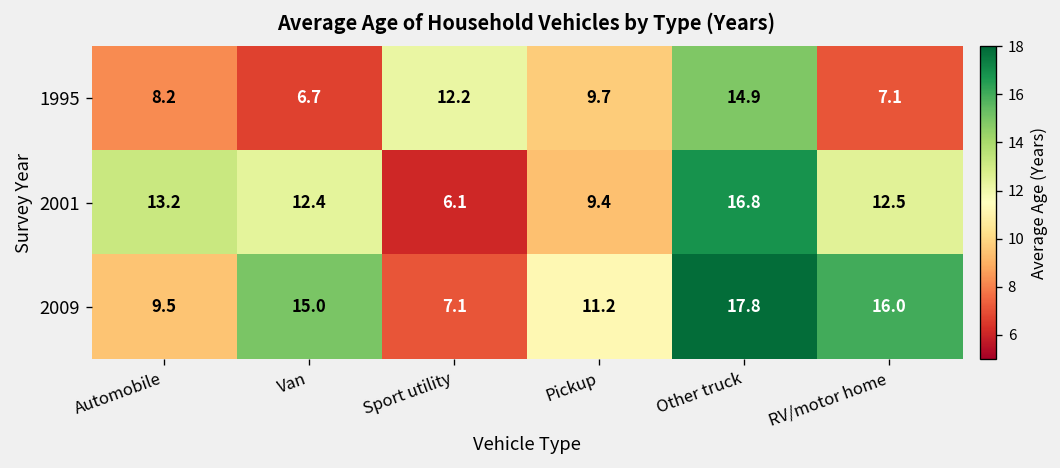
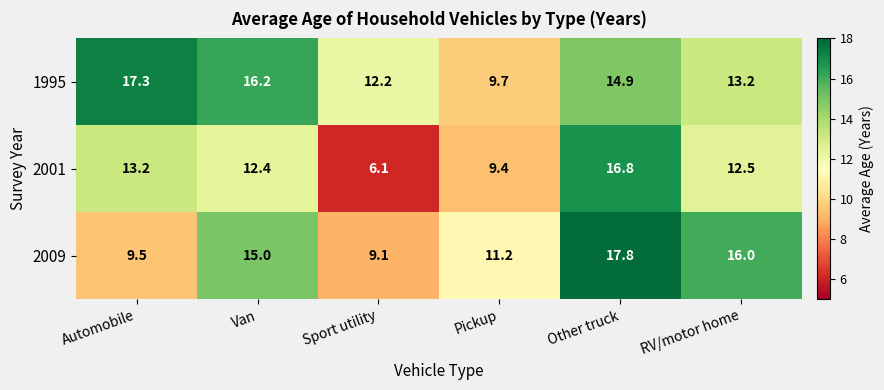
  {
    "1995": {
-     "Automobile": 8.2,
-     "Van": 6.7,
+     "Automobile": 17.3,
+     "Van": 16.2,
      "Sport utility": 12.2,
      "Pickup": 9.7,
      "Other truck": 14.9,
-     "RV/motor home": 7.1
+     "RV/motor home": 13.2
    },
    "2001": {
      "Automobile": 13.2,
      "Van": 12.4,
      "Sport utility": 6.1,
      "Pickup": 9.4,
      "Other truck": 16.8,
      "RV/motor home": 12.5
    },
    "2009": {
      "Automobile": 9.5,
      "Van": 15.0,
-     "Sport utility": 7.1,
+     "Sport utility": 9.1,
      "Pickup": 11.2,
      "Other truck": 17.8,
      "RV/motor home": 16.0
    }
  }
